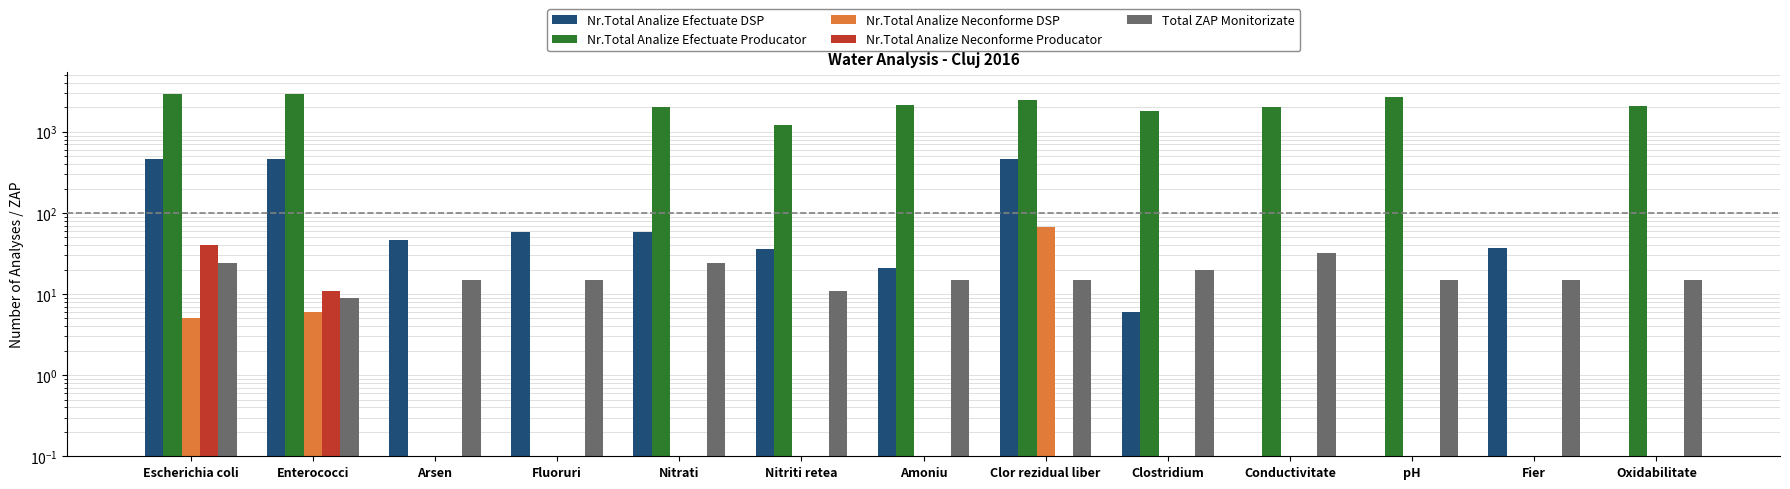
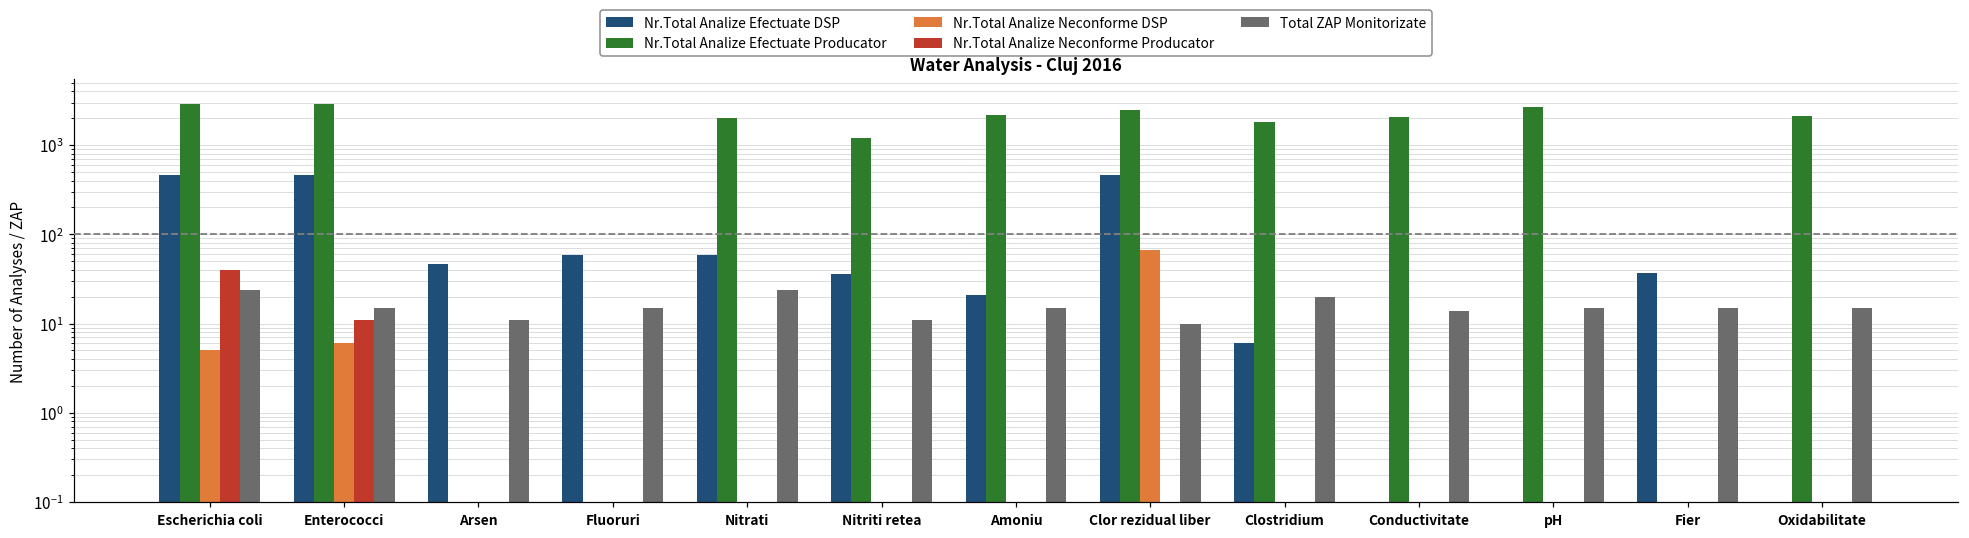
  {
    "Nr.Total Analize Efectuate DSP": {
      "Escherichia coli": 500,
      "Enterococci": 500,
      "Arsen": 50,
      "Fluoruri": 60,
      "Nitrati": 60,
      "Nitriti retea": 40,
      "Amoniu": 21,
      "Clor rezidual liber": 500,
      "Clostridium": 6,
      "Fier": 40
    },
    "Nr.Total Analize Efectuate Producator": {
      "Escherichia coli": 2900,
      "Enterococci": 2900,
      "Nitrati": 2000,
      "Nitriti retea": 1200,
      "Amoniu": 2200,
      "Clor rezidual liber": 2500,
      "Clostridium": 1800,
      "Conductivitate": 2000,
      "pH": 2700,
      "Oxidabilitate": 2100
    },
    "Nr.Total Analize Neconforme DSP": {
      "Escherichia coli": 5,
      "Enterococci": 6,
      "Clor rezidual liber": 70
    },
    "Nr.Total Analize Neconforme Producator": {
      "Escherichia coli": 40,
      "Enterococci": 11
    },
    "Total ZAP Monitorizate": {
      "Escherichia coli": 24,
-     "Enterococci": 9,
-     "Arsen": 15,
+     "Enterococci": 15,
+     "Arsen": 11,
      "Fluoruri": 15,
      "Nitrati": 24,
      "Nitriti retea": 11,
      "Amoniu": 15,
-     "Clor rezidual liber": 15,
+     "Clor rezidual liber": 10,
      "Clostridium": 20,
-     "Conductivitate": 32,
+     "Conductivitate": 14,
      "pH": 15,
      "Fier": 15,
      "Oxidabilitate": 15
    }
  }
